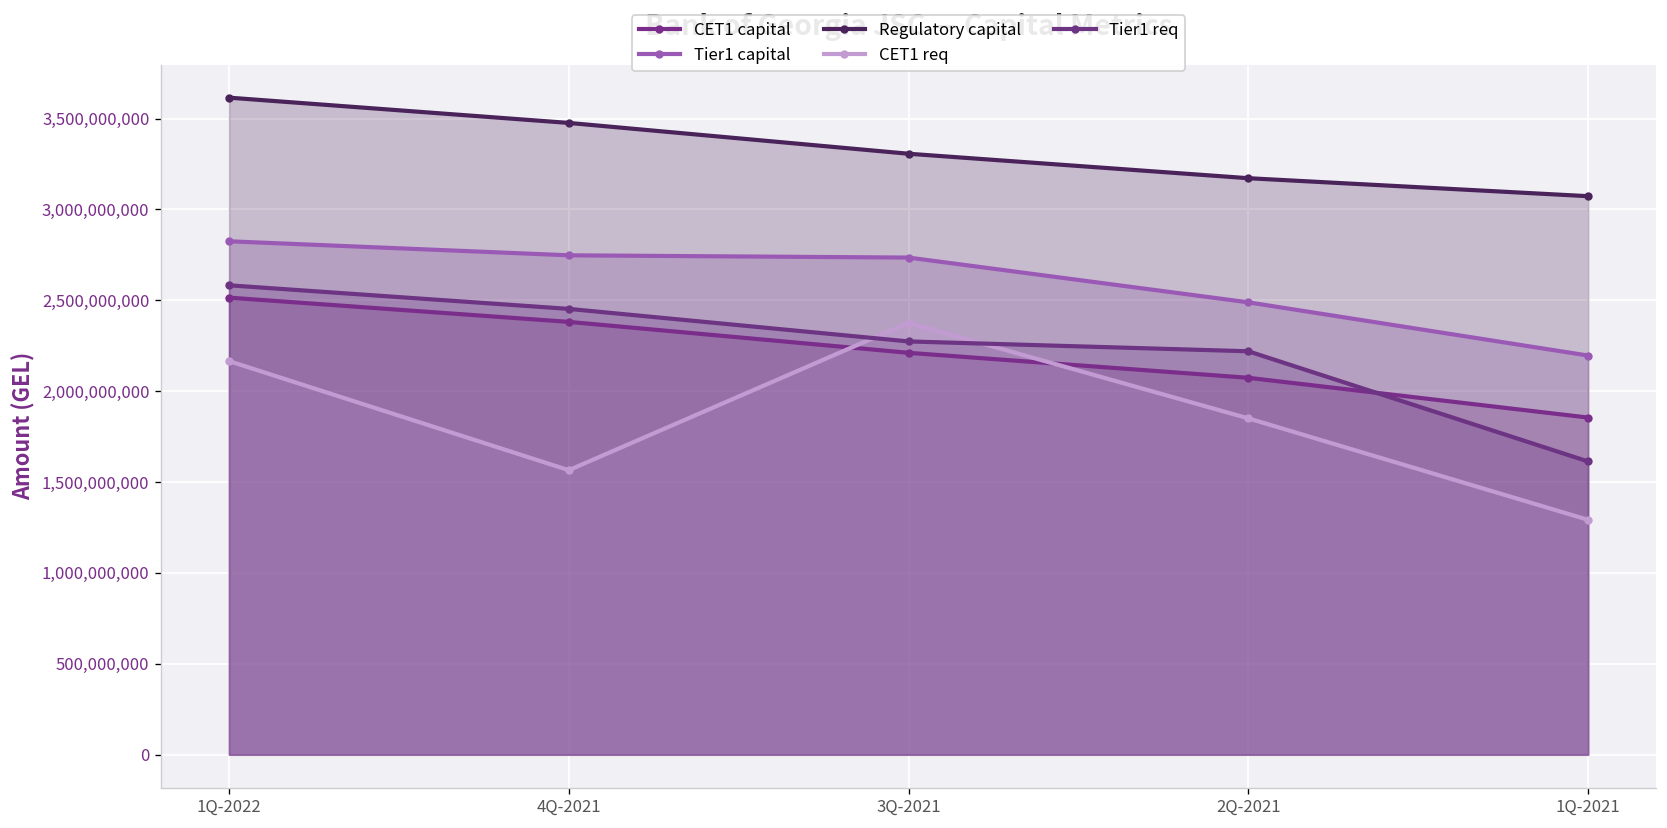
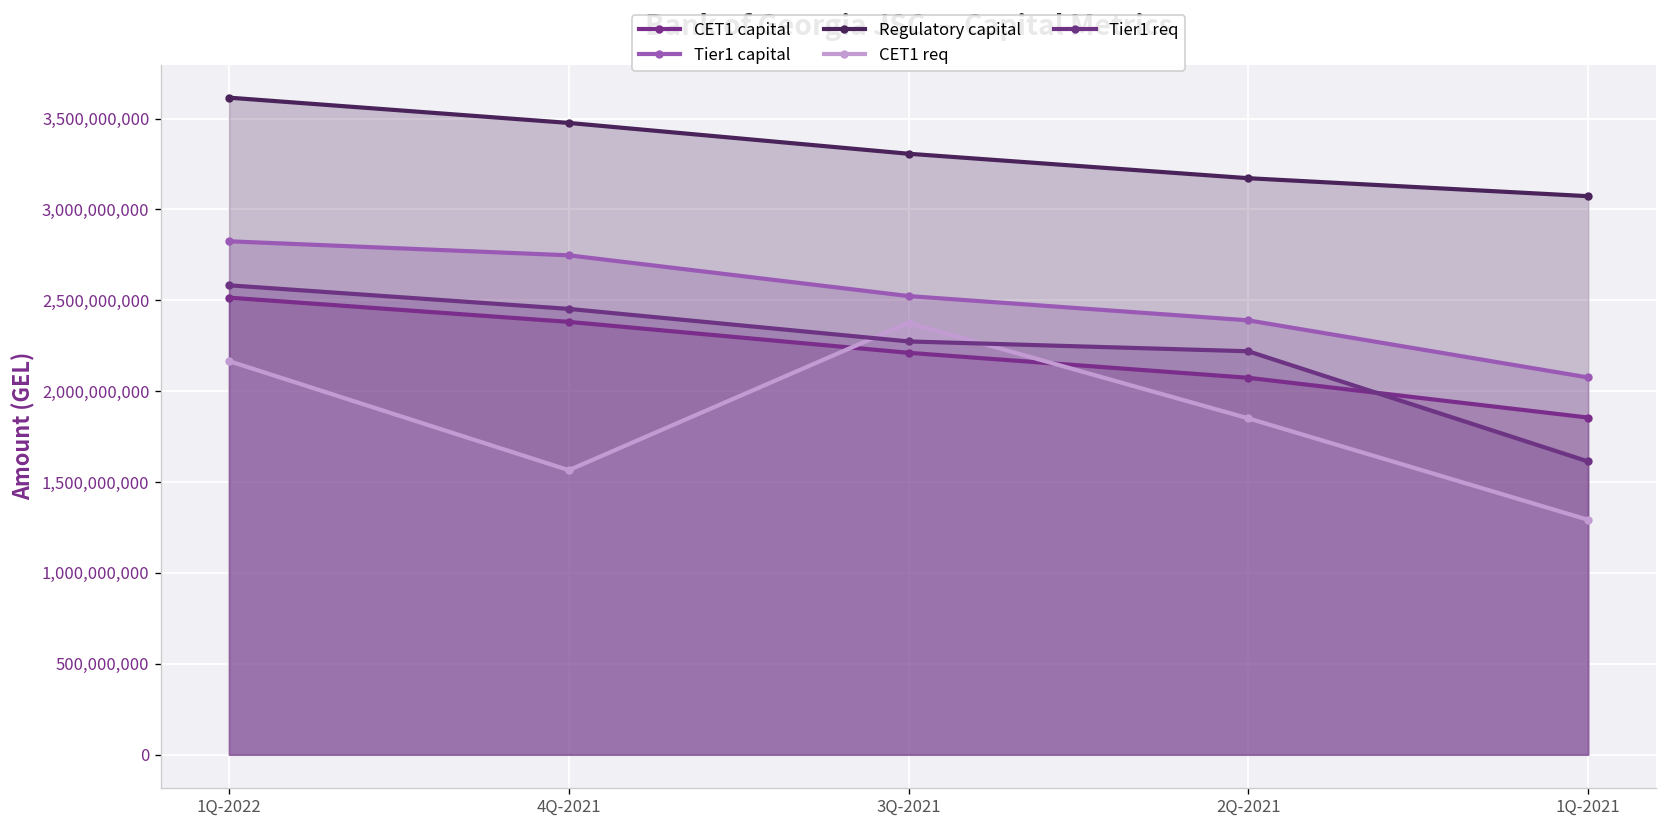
  {
    "Tier1 capital": {
      "1Q-2022": "2,820,000,000",
      "4Q-2021": "2,750,000,000",
-     "3Q-2021": "2,740,000,000",
-     "2Q-2021": "2,490,000,000",
-     "1Q-2021": "2,200,000,000"
+     "3Q-2021": "2,520,000,000",
+     "2Q-2021": "2,390,000,000",
+     "1Q-2021": "2,080,000,000"
    },
    "CET1 req": {
      "1Q-2022": "2,170,000,000",
      "4Q-2021": "1,570,000,000",
      "3Q-2021": "2,380,000,000",
      "2Q-2021": "1,850,000,000",
      "1Q-2021": "1,290,000,000"
    }
  }
